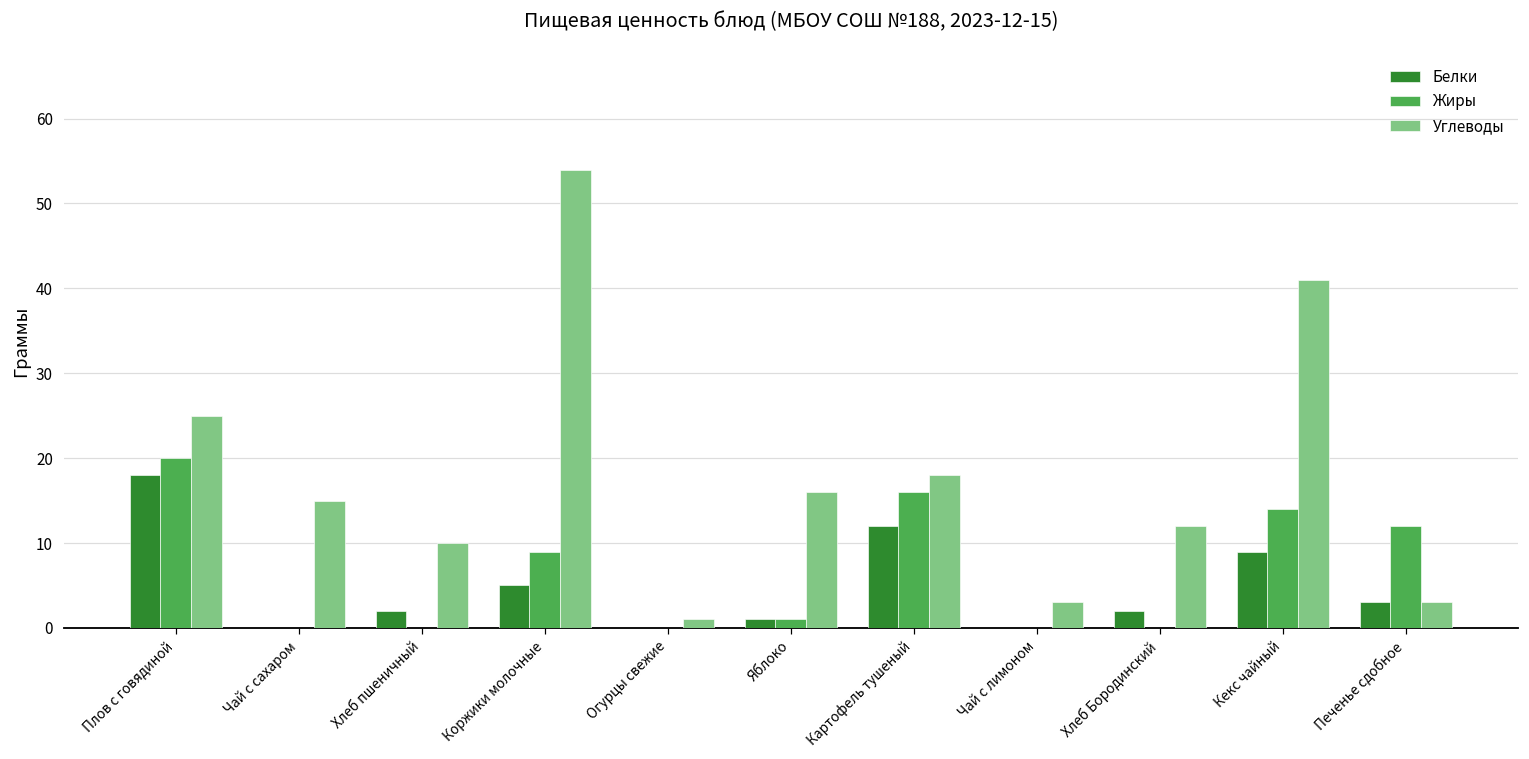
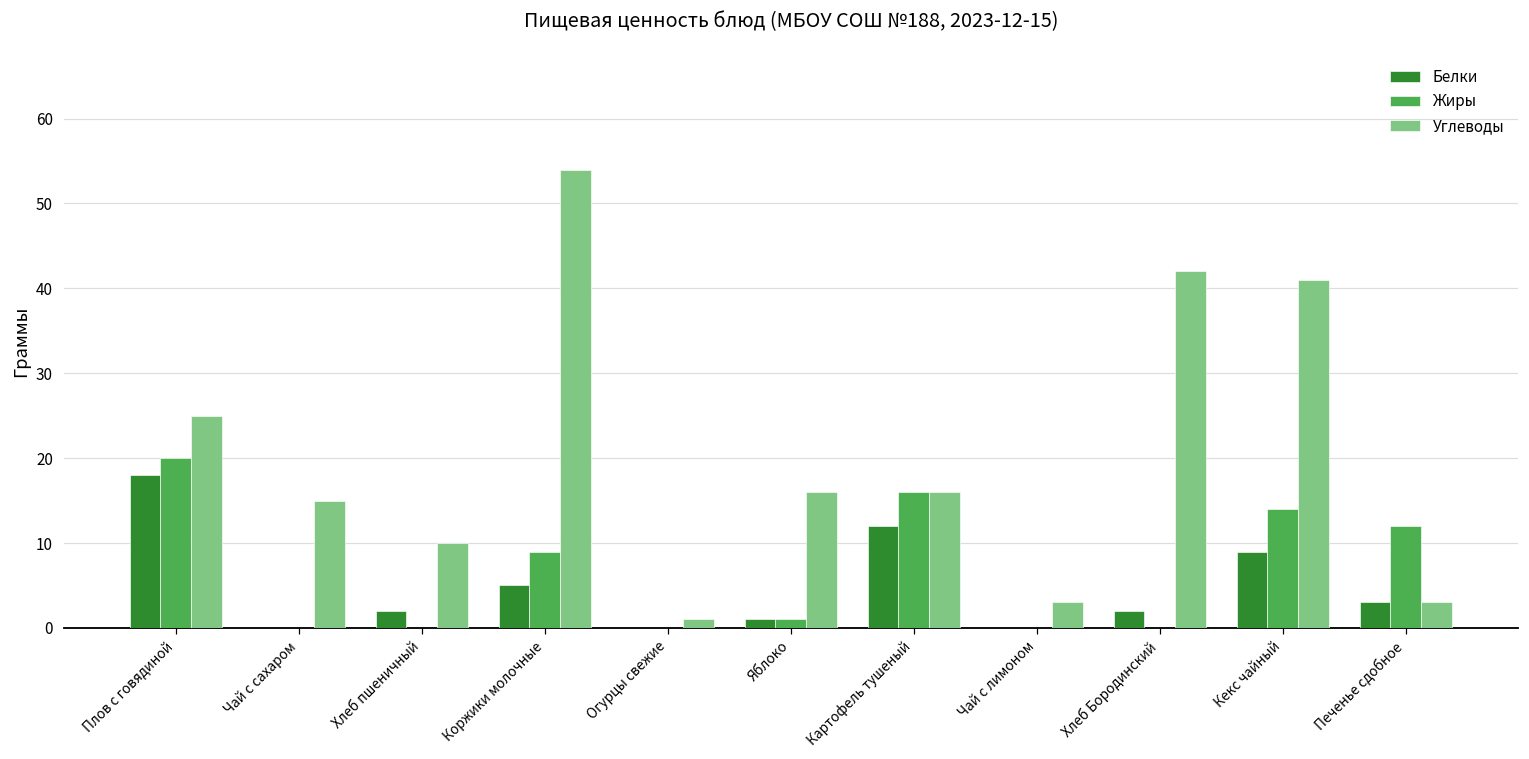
  {
    "Углеводы": {
      "Плов с говядиной": 25,
      "Чай с сахаром": 15,
      "Хлеб пшеничный": 10,
      "Коржики молочные": 54,
      "Огурцы свежие": 1,
      "Яблоко": 16,
-     "Картофель тушеный": 18,
+     "Картофель тушеный": 16,
      "Чай с лимоном": 3,
-     "Хлеб Бородинский": 12,
+     "Хлеб Бородинский": 42,
      "Кекс чайный": 41,
      "Печенье сдобное": 3
    }
  }
